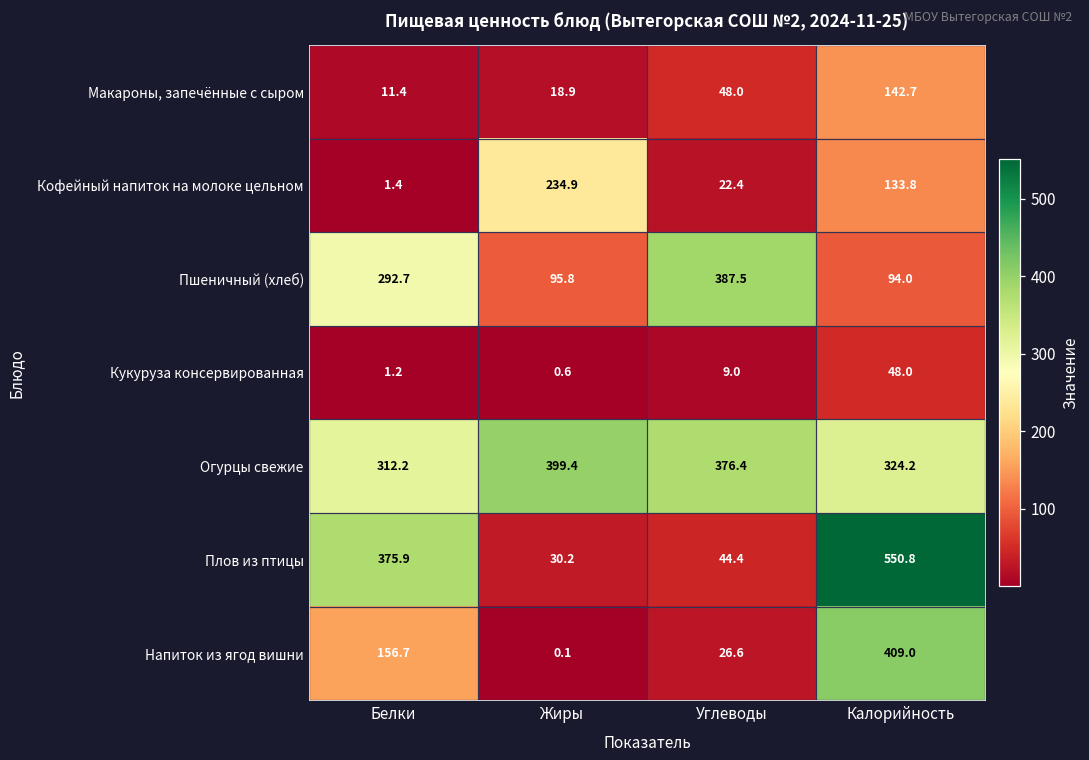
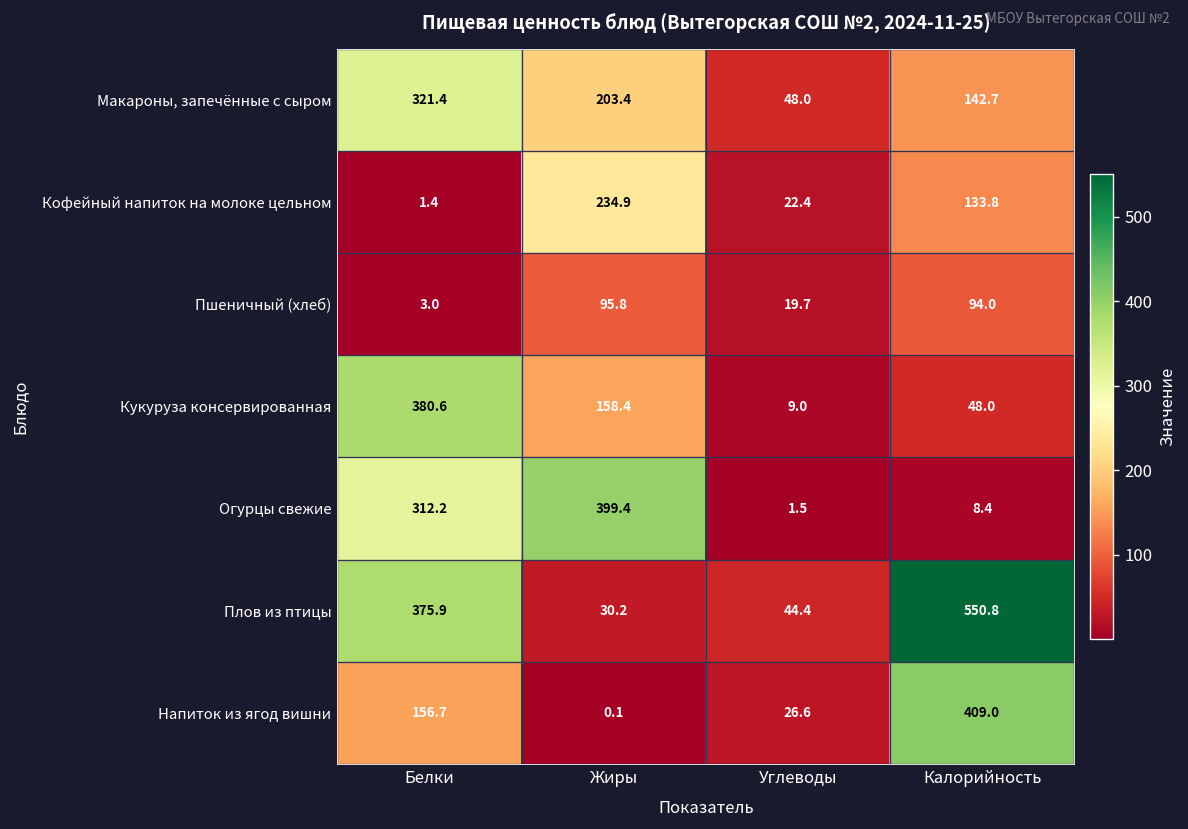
  {
    "Макароны, запечённые с сыром": {
-     "Белки": 11.4,
-     "Жиры": 18.9,
+     "Белки": 321.4,
+     "Жиры": 203.4,
      "Углеводы": 48.0,
      "Калорийность": 142.7
    },
    "Кофейный напиток на молоке цельном": {
      "Белки": 1.4,
      "Жиры": 234.9,
      "Углеводы": 22.4,
      "Калорийность": 133.8
    },
    "Пшеничный (хлеб)": {
-     "Белки": 292.7,
+     "Белки": 3.0,
      "Жиры": 95.8,
-     "Углеводы": 387.5,
+     "Углеводы": 19.7,
      "Калорийность": 94.0
    },
    "Кукуруза консервированная": {
-     "Белки": 1.2,
-     "Жиры": 0.6,
+     "Белки": 380.6,
+     "Жиры": 158.4,
      "Углеводы": 9.0,
      "Калорийность": 48.0
    },
    "Огурцы свежие": {
      "Белки": 312.2,
      "Жиры": 399.4,
-     "Углеводы": 376.4,
-     "Калорийность": 324.2
+     "Углеводы": 1.5,
+     "Калорийность": 8.4
    },
    "Плов из птицы": {
      "Белки": 375.9,
      "Жиры": 30.2,
      "Углеводы": 44.4,
      "Калорийность": 550.8
    },
    "Напиток из ягод вишни": {
      "Белки": 156.7,
      "Жиры": 0.1,
      "Углеводы": 26.6,
      "Калорийность": 409.0
    }
  }
